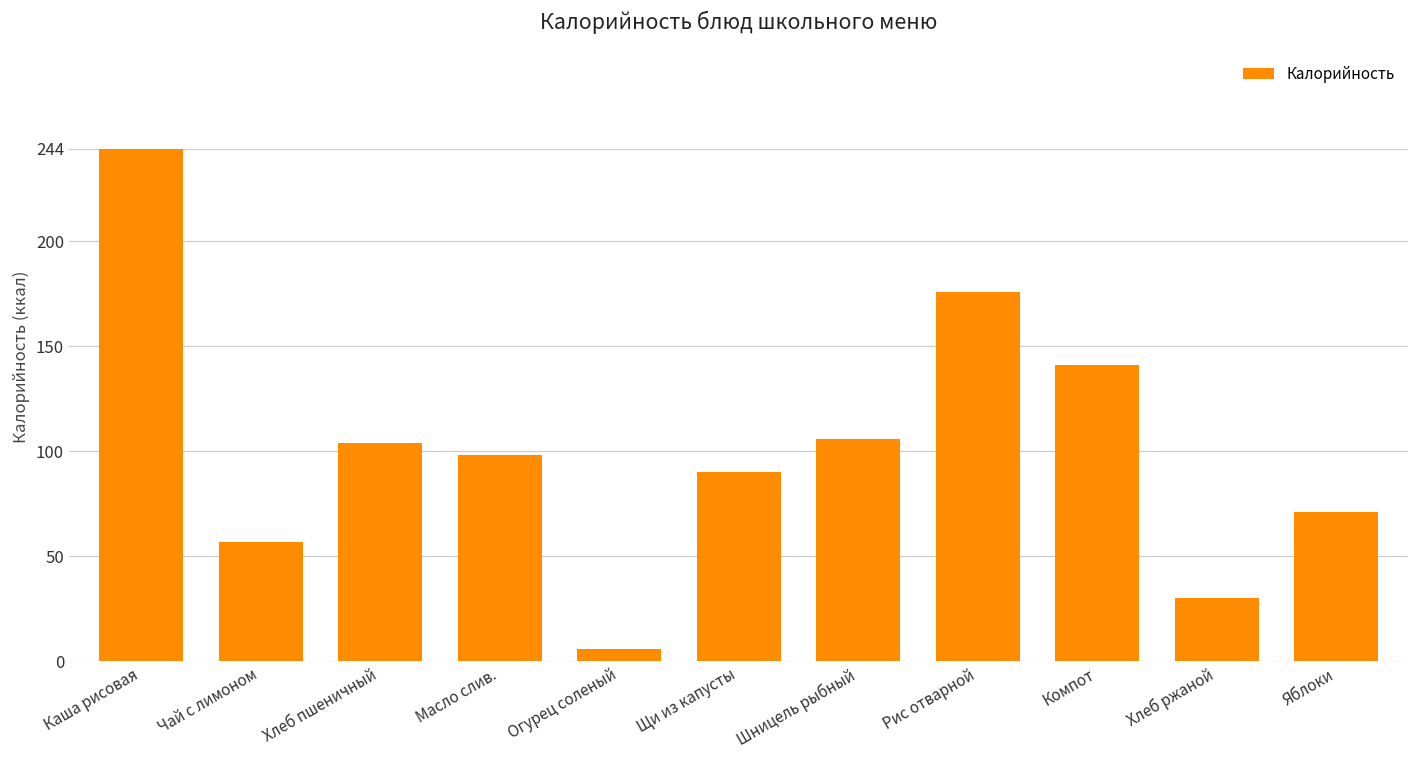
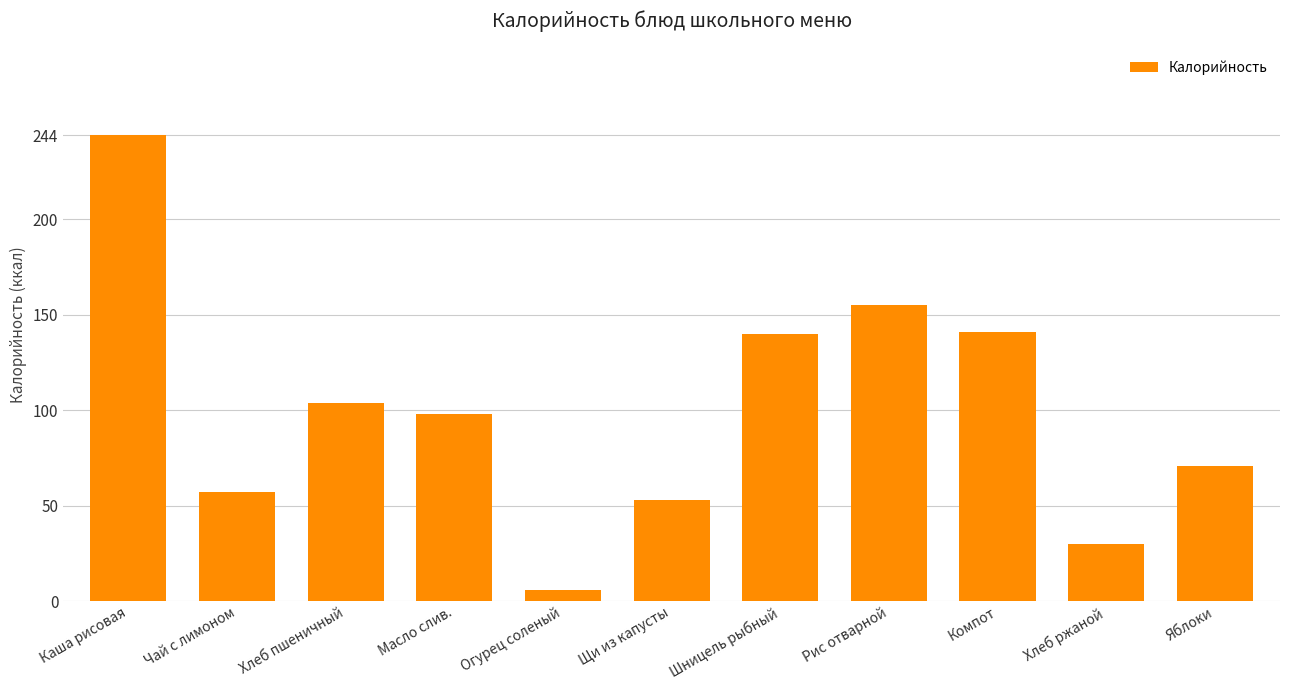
  {
    "Каша рисовая": 244,
    "Чай с лимоном": 57,
    "Хлеб пшеничный": 104,
    "Масло слив.": 98,
    "Огурец соленый": 6,
-   "Щи из капусты": 90,
-   "Шницель рыбный": 106,
-   "Рис отварной": 176,
+   "Щи из капусты": 53,
+   "Шницель рыбный": 140,
+   "Рис отварной": 155,
    "Компот": 141,
    "Хлеб ржаной": 30,
    "Яблоки": 71
  }
